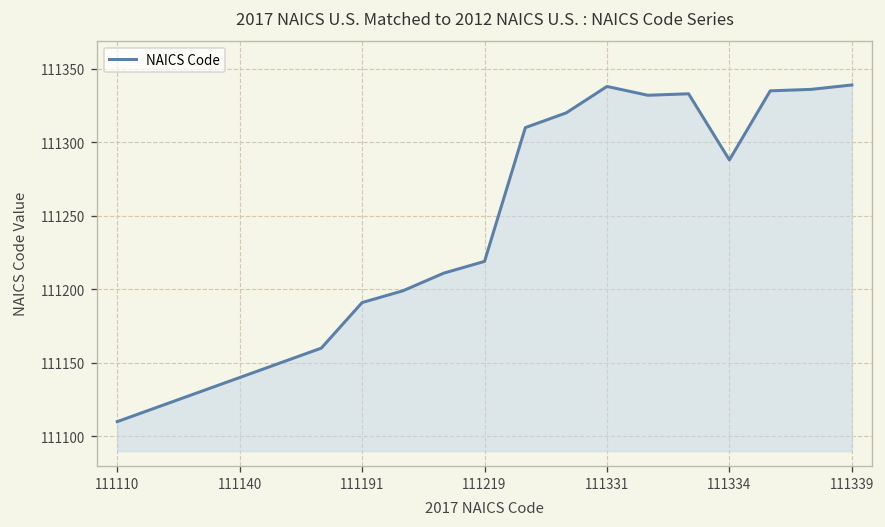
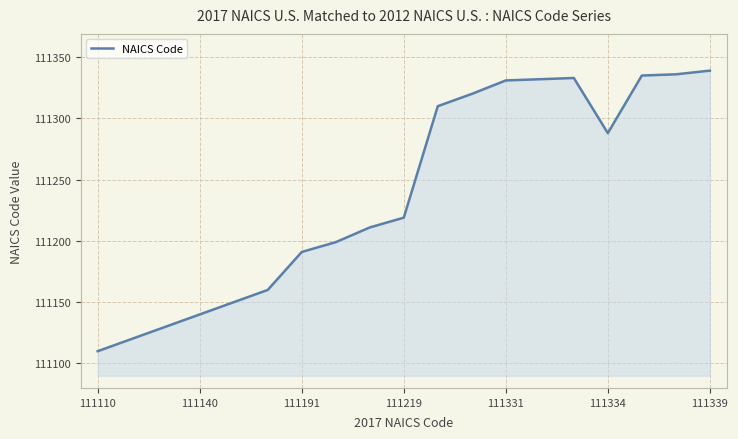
  {
    "111110": 111110,
    "111140": 111140,
    "111191": 111191,
    "111219": 111219,
-   "111331": 111338,
+   "111331": 111331,
    "111334": 111288,
    "111339": 111339
  }
